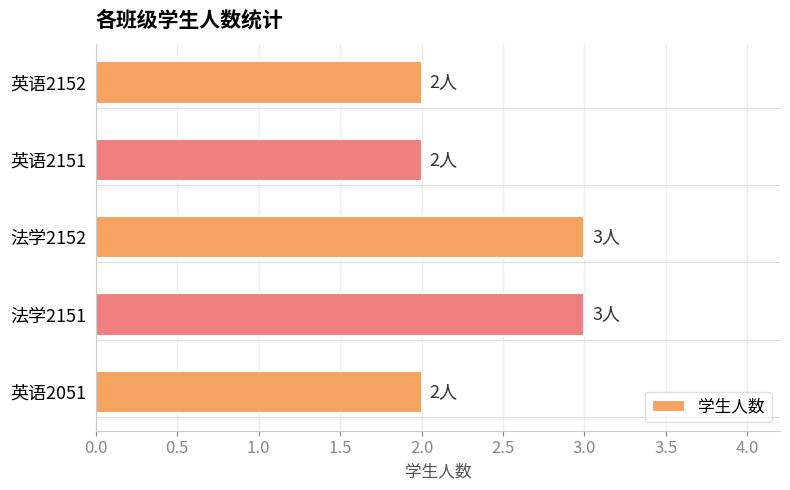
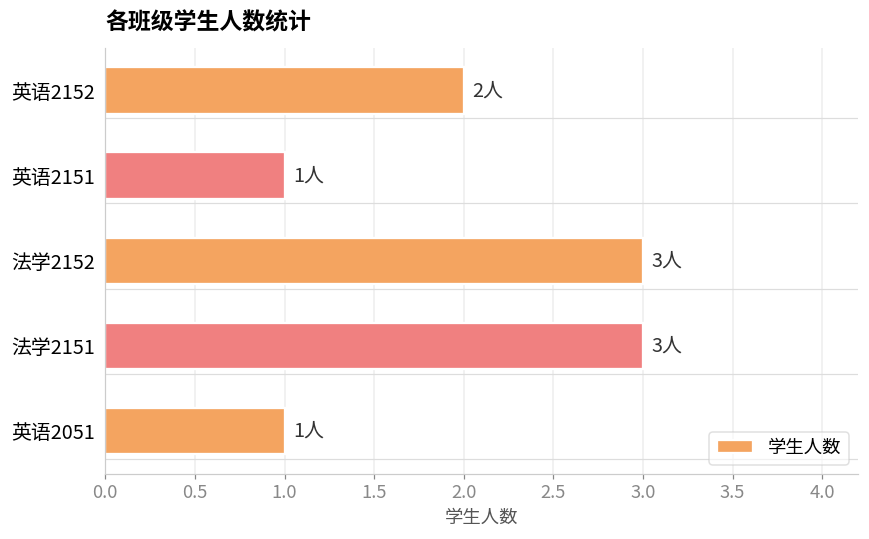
  {
    "英语2152": "2人",
-   "英语2151": "2人",
+   "英语2151": "1人",
    "法学2152": "3人",
    "法学2151": "3人",
-   "英语2051": "2人"
+   "英语2051": "1人"
  }
